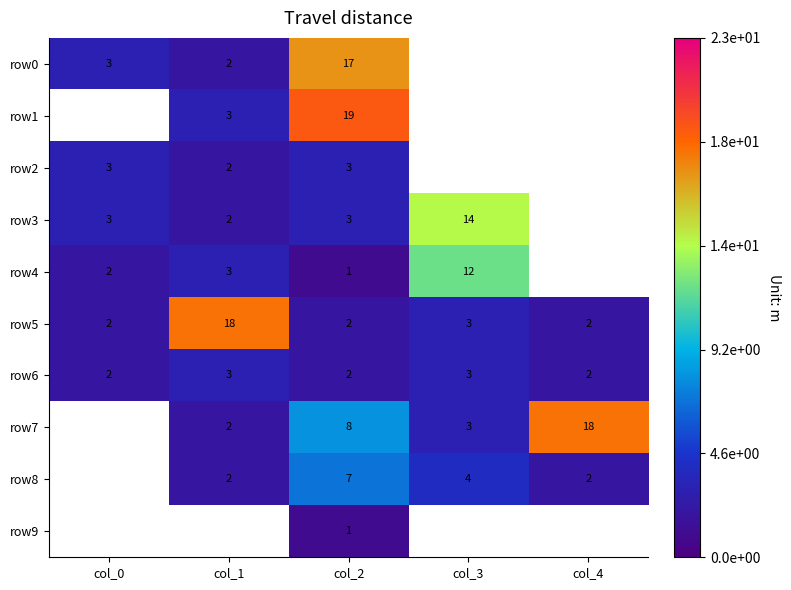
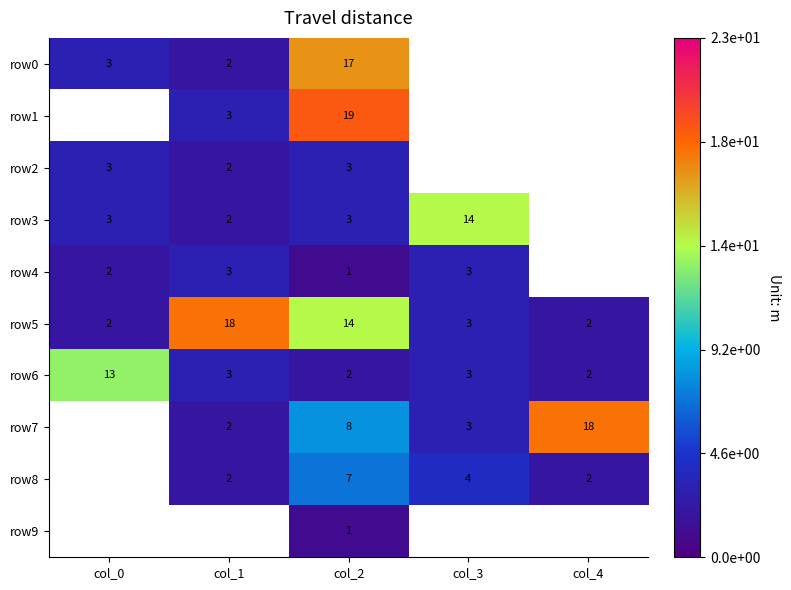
  {
    "row0": {
      "col_0": 3,
      "col_1": 2,
      "col_2": 17
    },
    "row1": {
      "col_1": 3,
      "col_2": 19
    },
    "row2": {
      "col_0": 3,
      "col_1": 2,
      "col_2": 3
    },
    "row3": {
      "col_0": 3,
      "col_1": 2,
      "col_2": 3,
      "col_3": 14
    },
    "row4": {
      "col_0": 2,
      "col_1": 3,
      "col_2": 1,
-     "col_3": 12
+     "col_3": 3
    },
    "row5": {
      "col_0": 2,
      "col_1": 18,
-     "col_2": 2,
+     "col_2": 14,
      "col_3": 3,
      "col_4": 2
    },
    "row6": {
-     "col_0": 2,
+     "col_0": 13,
      "col_1": 3,
      "col_2": 2,
      "col_3": 3,
      "col_4": 2
    },
    "row7": {
      "col_1": 2,
      "col_2": 8,
      "col_3": 3,
      "col_4": 18
    },
    "row8": {
      "col_1": 2,
      "col_2": 7,
      "col_3": 4,
      "col_4": 2
    },
    "row9": {
      "col_2": 1
    }
  }
